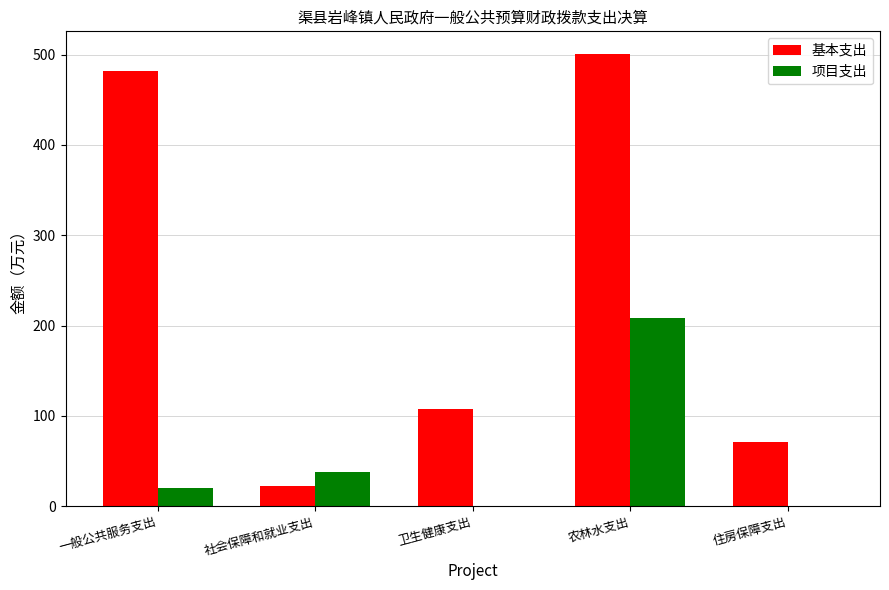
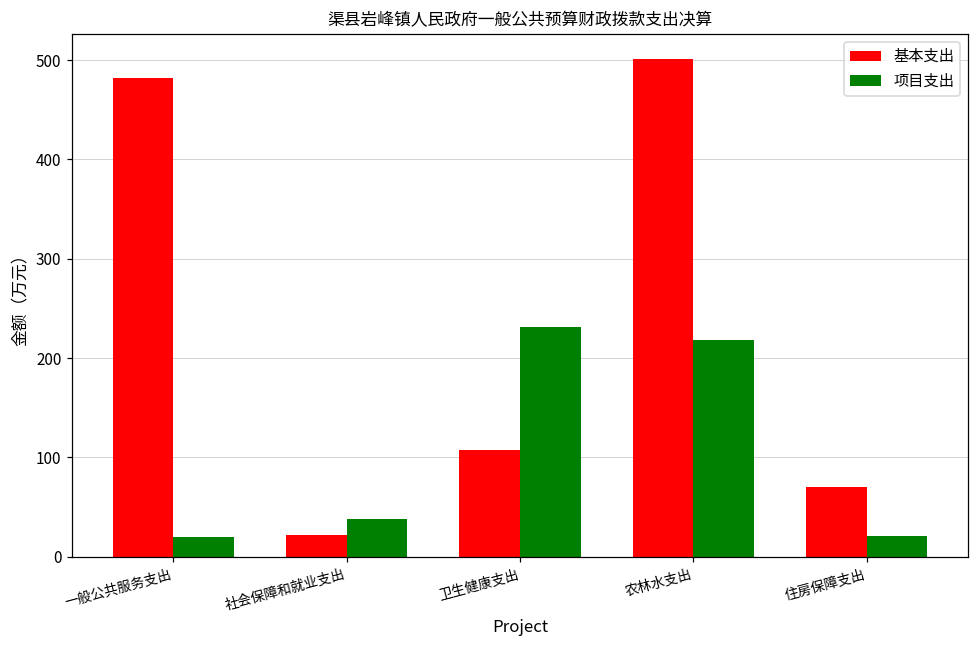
  {
    "基本支出": {
      "一般公共服务支出": 480,
      "社会保障和就业支出": 20,
      "卫生健康支出": 110,
      "农林水支出": 500,
      "住房保障支出": 70
    },
    "项目支出": {
      "一般公共服务支出": 20,
      "社会保障和就业支出": 40,
-     "卫生健康支出": 0,
-     "农林水支出": 210,
-     "住房保障支出": 0
+     "卫生健康支出": 230,
+     "农林水支出": 220,
+     "住房保障支出": 20
    }
  }
